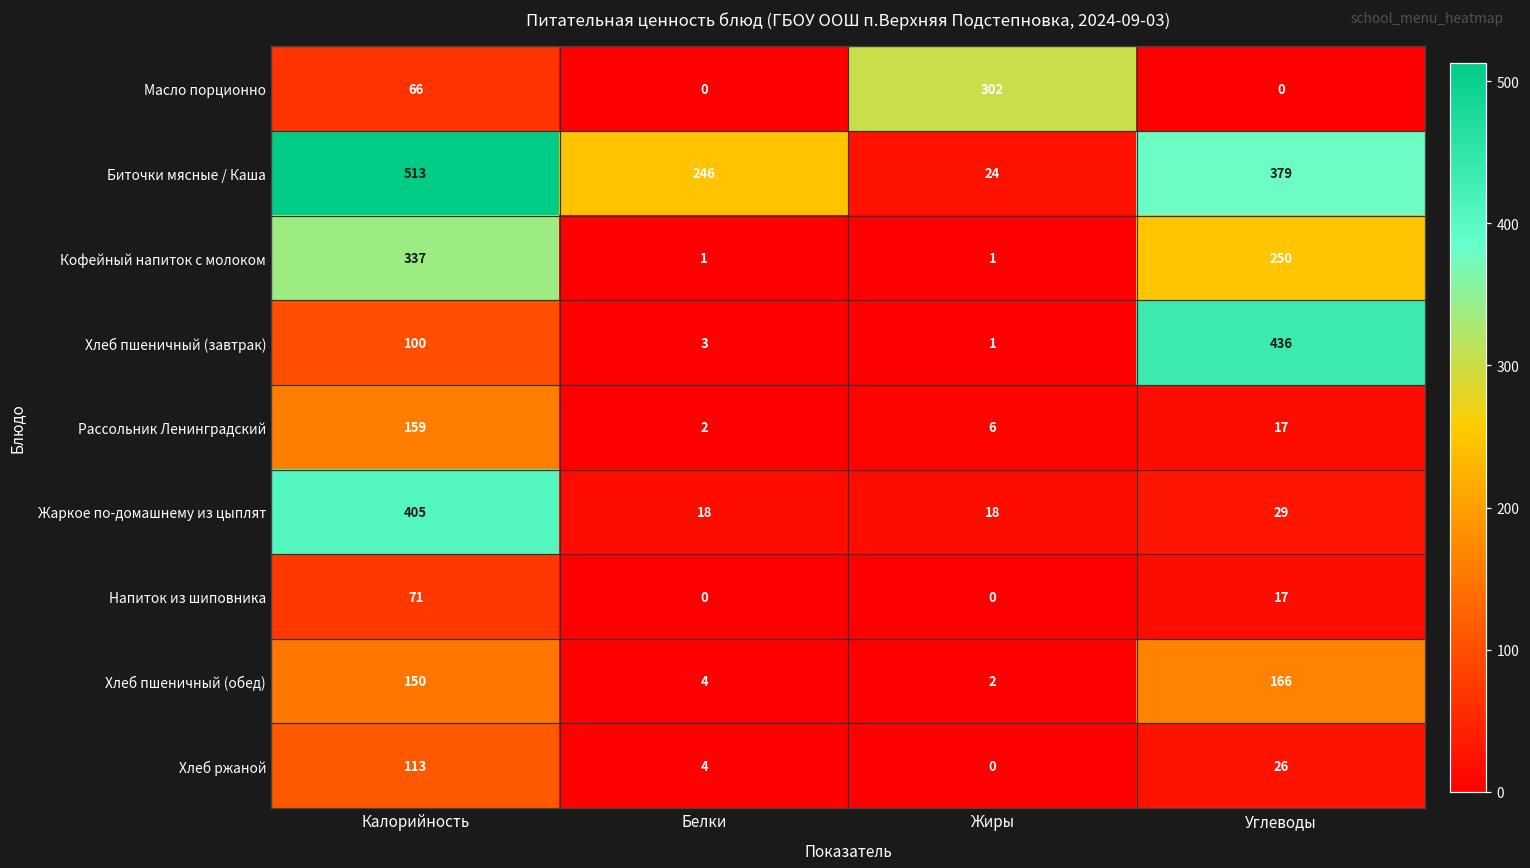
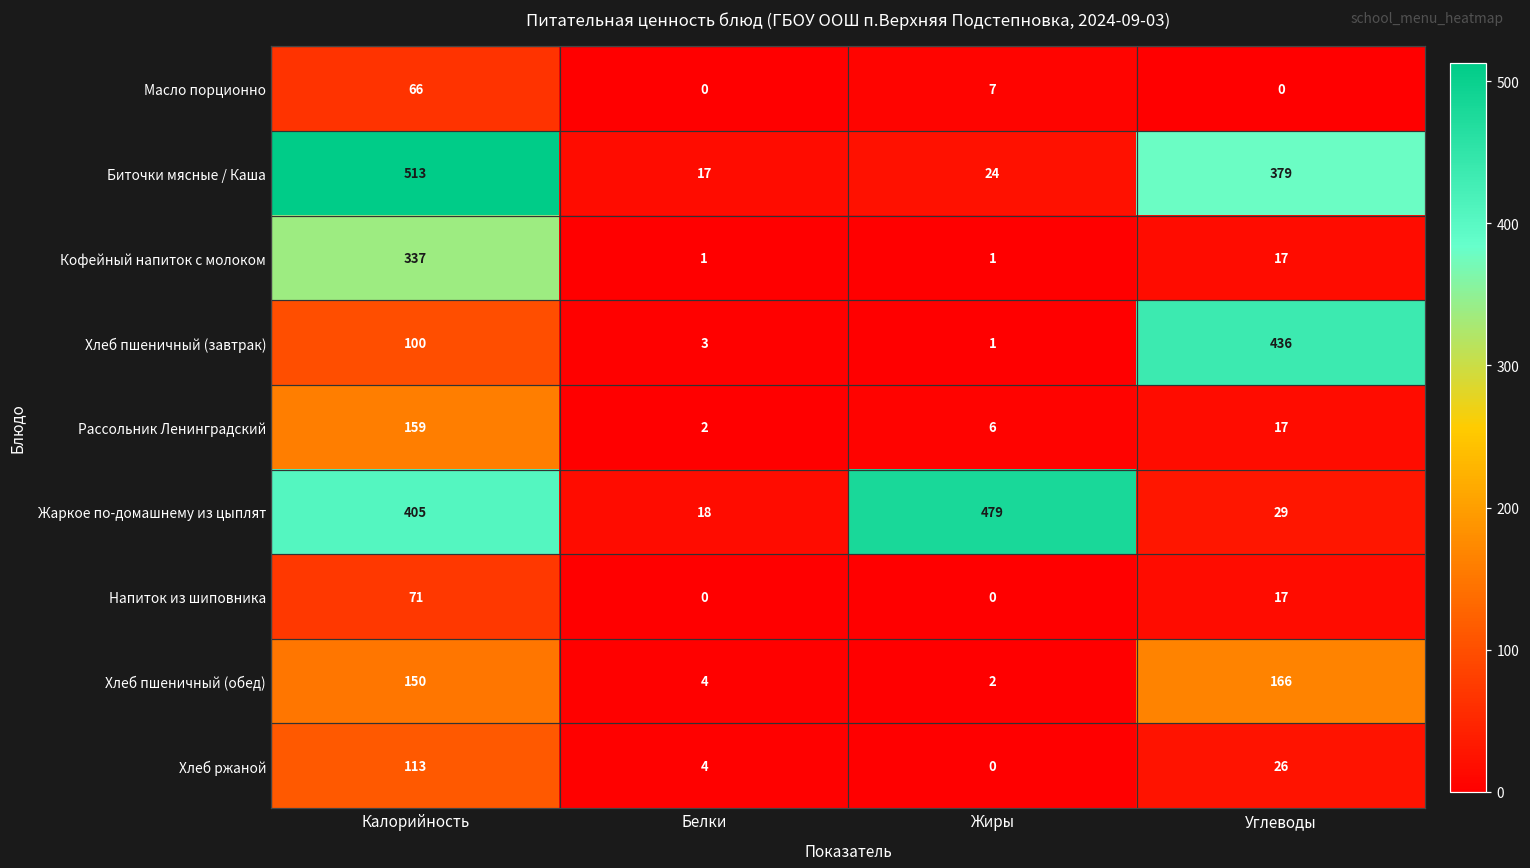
  {
    "Масло порционно": {
      "Калорийность": 66,
      "Белки": 0,
-     "Жиры": 302,
+     "Жиры": 7,
      "Углеводы": 0
    },
    "Биточки мясные / Каша": {
      "Калорийность": 513,
-     "Белки": 246,
+     "Белки": 17,
      "Жиры": 24,
      "Углеводы": 379
    },
    "Кофейный напиток с молоком": {
      "Калорийность": 337,
      "Белки": 1,
      "Жиры": 1,
-     "Углеводы": 250
+     "Углеводы": 17
    },
    "Хлеб пшеничный (завтрак)": {
      "Калорийность": 100,
      "Белки": 3,
      "Жиры": 1,
      "Углеводы": 436
    },
    "Рассольник Ленинградский": {
      "Калорийность": 159,
      "Белки": 2,
      "Жиры": 6,
      "Углеводы": 17
    },
    "Жаркое по-домашнему из цыплят": {
      "Калорийность": 405,
      "Белки": 18,
-     "Жиры": 18,
+     "Жиры": 479,
      "Углеводы": 29
    },
    "Напиток из шиповника": {
      "Калорийность": 71,
      "Белки": 0,
      "Жиры": 0,
      "Углеводы": 17
    },
    "Хлеб пшеничный (обед)": {
      "Калорийность": 150,
      "Белки": 4,
      "Жиры": 2,
      "Углеводы": 166
    },
    "Хлеб ржаной": {
      "Калорийность": 113,
      "Белки": 4,
      "Жиры": 0,
      "Углеводы": 26
    }
  }
